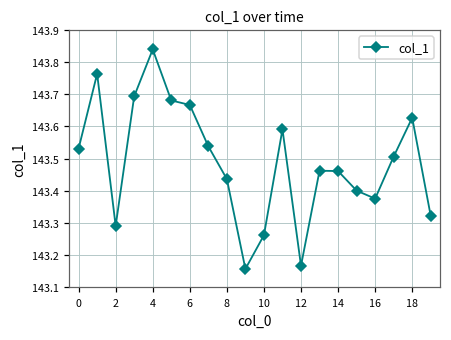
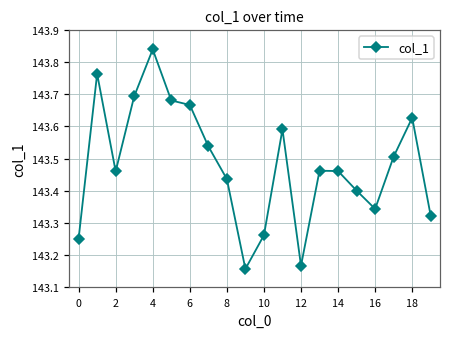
  {
-   "0": 143.53,
-   "2": 143.29,
+   "0": 143.25,
+   "2": 143.46,
    "4": 143.84,
    "6": 143.67,
    "8": 143.44,
    "10": 143.26,
    "12": 143.17,
    "14": 143.46,
-   "16": 143.38,
+   "16": 143.34,
    "18": 143.63
  }
